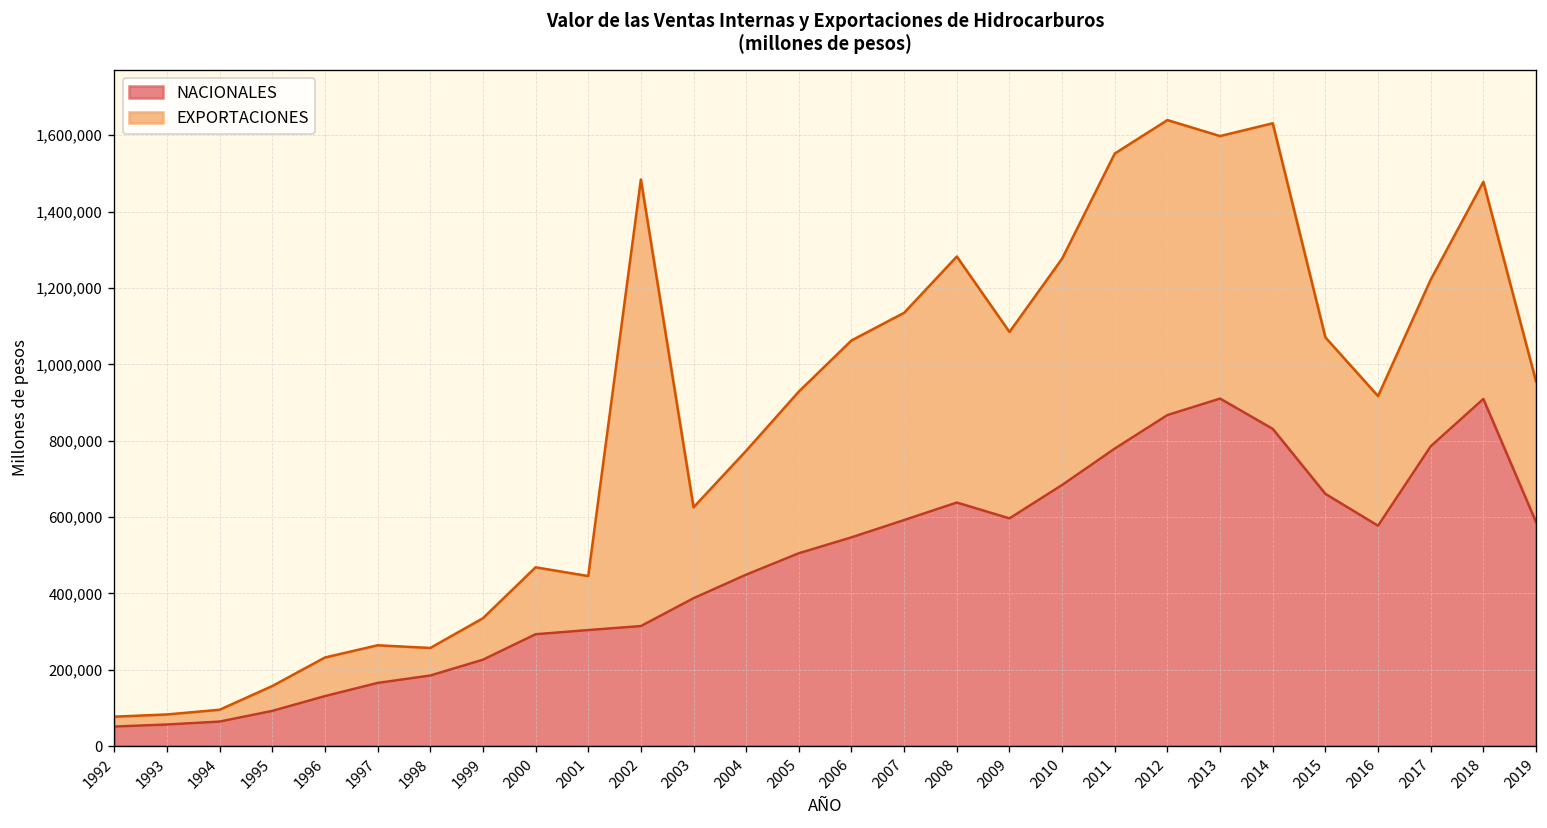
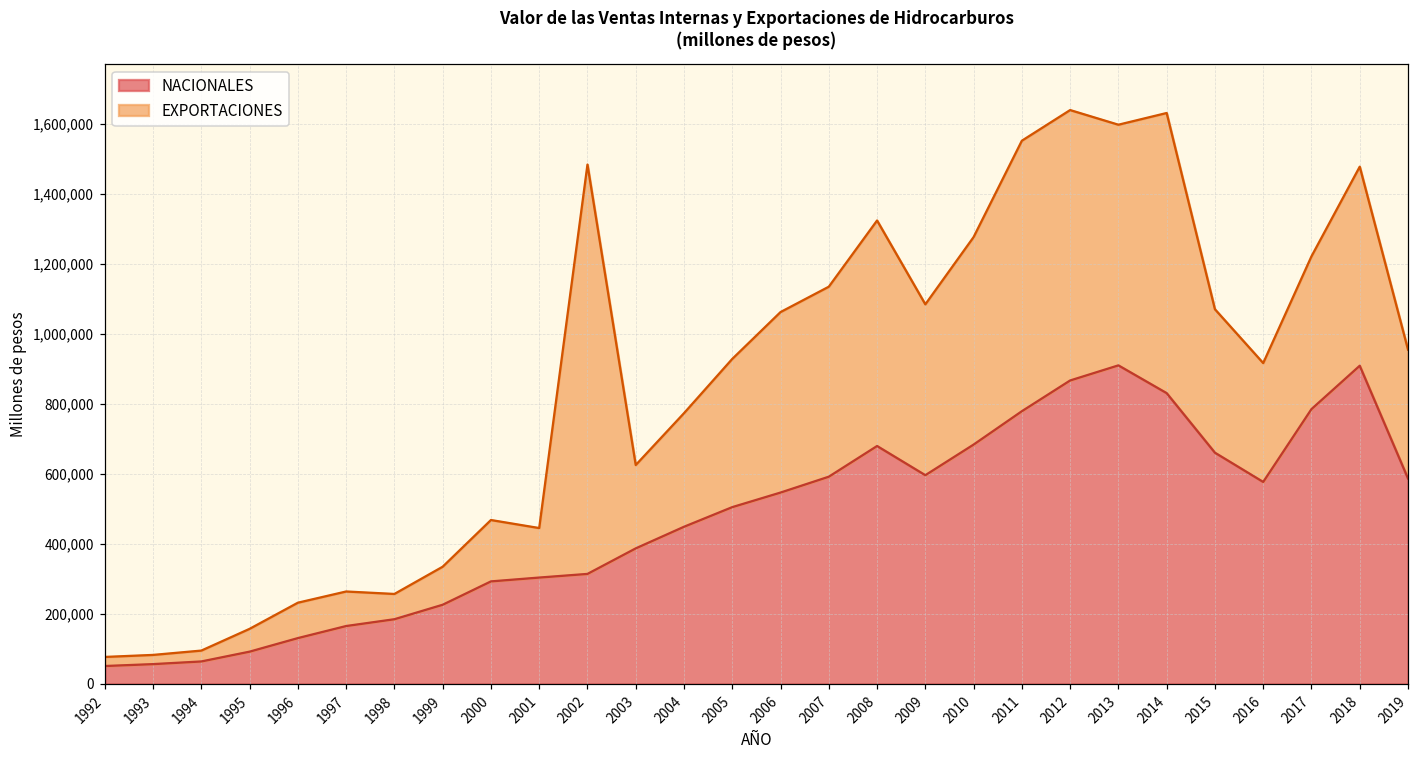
  {
    "NACIONALES": {
      "1992": "50,000",
      "1993": "60,000",
      "1994": "60,000",
      "1995": "90,000",
      "1996": "130,000",
      "1997": "170,000",
      "1998": "180,000",
      "1999": "230,000",
      "2000": "290,000",
      "2001": "300,000",
      "2002": "310,000",
      "2003": "390,000",
      "2004": "450,000",
      "2005": "510,000",
      "2006": "550,000",
      "2007": "590,000",
-     "2008": "640,000",
+     "2008": "680,000",
      "2009": "600,000",
      "2010": "680,000",
      "2011": "780,000",
      "2012": "870,000",
      "2013": "910,000",
      "2014": "830,000",
      "2015": "660,000",
      "2016": "580,000",
      "2017": "790,000",
      "2018": "910,000",
      "2019": "590,000"
    },
    "EXPORTACIONES": {
      "1992": "30,000",
      "1993": "30,000",
      "1994": "30,000",
      "1995": "70,000",
      "1996": "100,000",
      "1997": "100,000",
      "1998": "70,000",
      "1999": "110,000",
      "2000": "180,000",
      "2001": "140,000",
      "2002": "1,170,000",
      "2003": "240,000",
      "2004": "320,000",
      "2005": "420,000",
      "2006": "520,000",
      "2007": "540,000",
      "2008": "640,000",
      "2009": "490,000",
      "2010": "590,000",
      "2011": "770,000",
      "2012": "770,000",
      "2013": "690,000",
      "2014": "800,000",
      "2015": "410,000",
      "2016": "340,000",
      "2017": "440,000",
      "2018": "570,000",
      "2019": "370,000"
    }
  }
